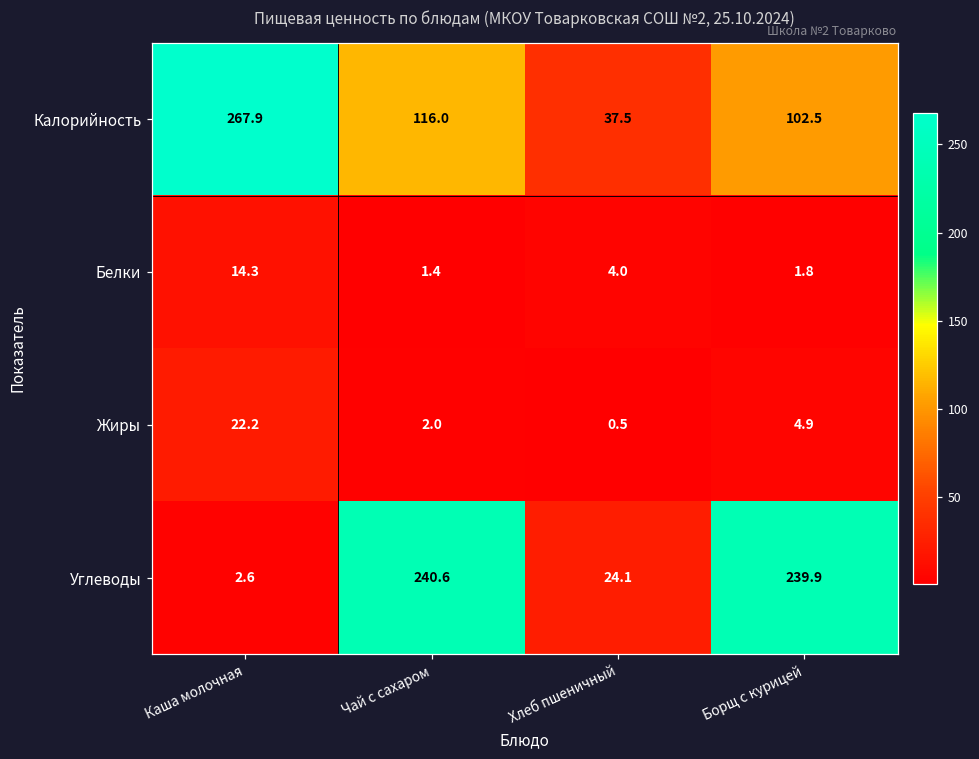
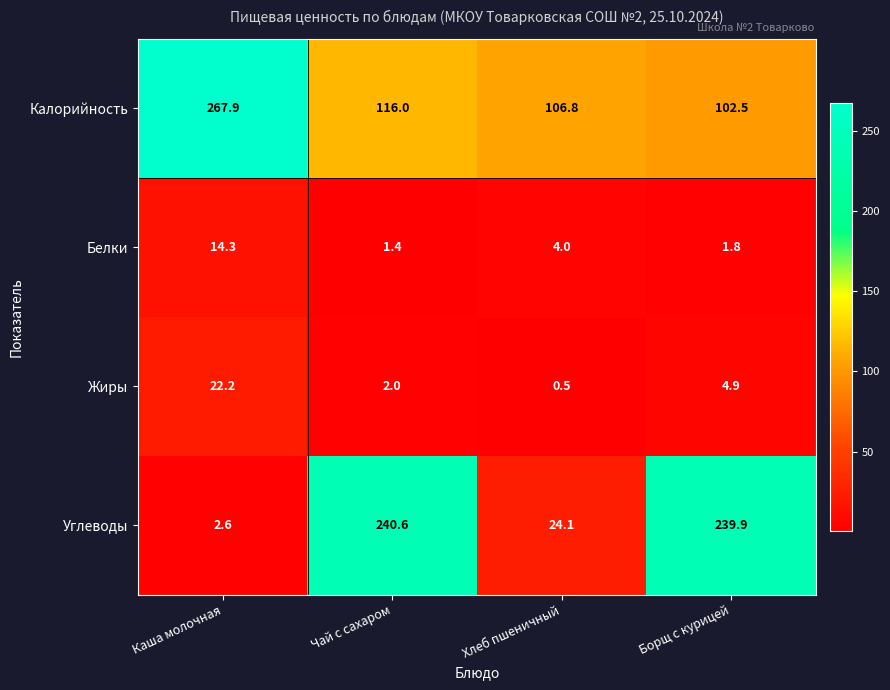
  {
    "Калорийность": {
      "Каша молочная": 267.9,
      "Чай с сахаром": 116.0,
-     "Хлеб пшеничный": 37.5,
+     "Хлеб пшеничный": 106.8,
      "Борщ с курицей": 102.5
    },
    "Белки": {
      "Каша молочная": 14.3,
      "Чай с сахаром": 1.4,
      "Хлеб пшеничный": 4.0,
      "Борщ с курицей": 1.8
    },
    "Жиры": {
      "Каша молочная": 22.2,
      "Чай с сахаром": 2.0,
      "Хлеб пшеничный": 0.5,
      "Борщ с курицей": 4.9
    },
    "Углеводы": {
      "Каша молочная": 2.6,
      "Чай с сахаром": 240.6,
      "Хлеб пшеничный": 24.1,
      "Борщ с курицей": 239.9
    }
  }
